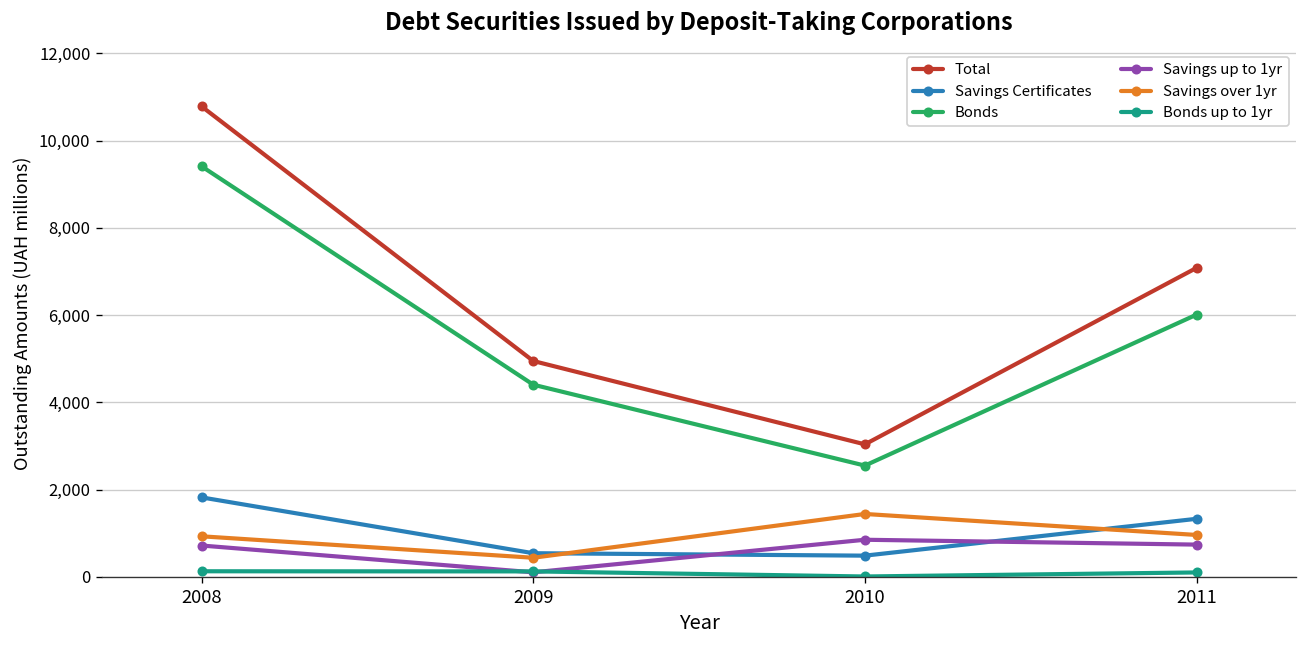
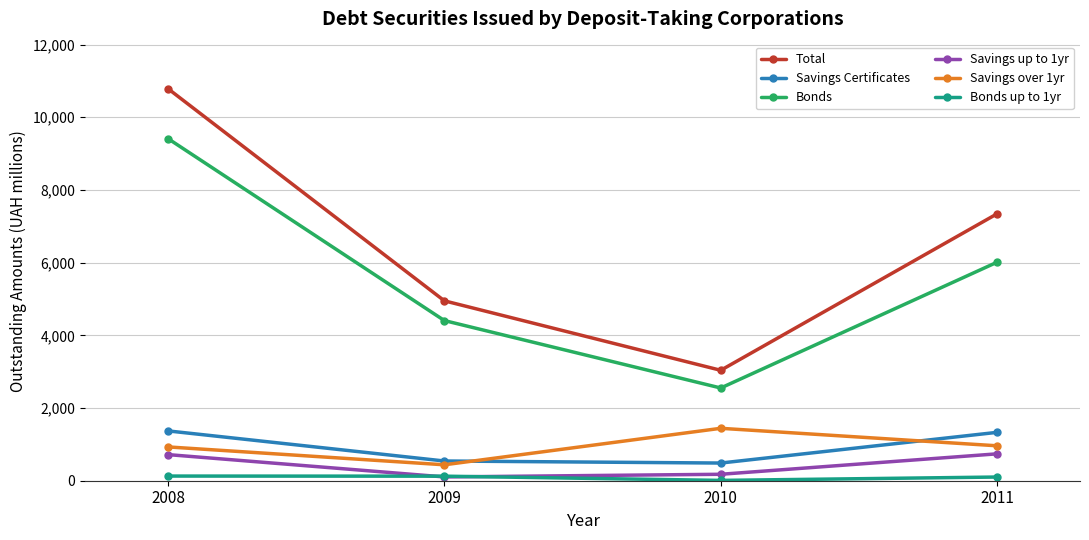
  {
    "Total": {
      "2008": "10,800",
      "2009": "4,900",
      "2010": "3,000",
-     "2011": "7,100"
+     "2011": "7,300"
    },
    "Savings Certificates": {
-     "2008": "1,800",
+     "2008": "1,400",
      "2009": "500",
      "2010": "500",
      "2011": "1,300"
    },
    "Savings up to 1yr": {
      "2008": "700",
-     "2010": "900",
+     "2010": "200",
      "2011": "700"
    },
    "Savings over 1yr": {
      "2008": "900",
      "2009": "400",
      "2010": "1,400",
      "2011": "1,000"
    }
  }
